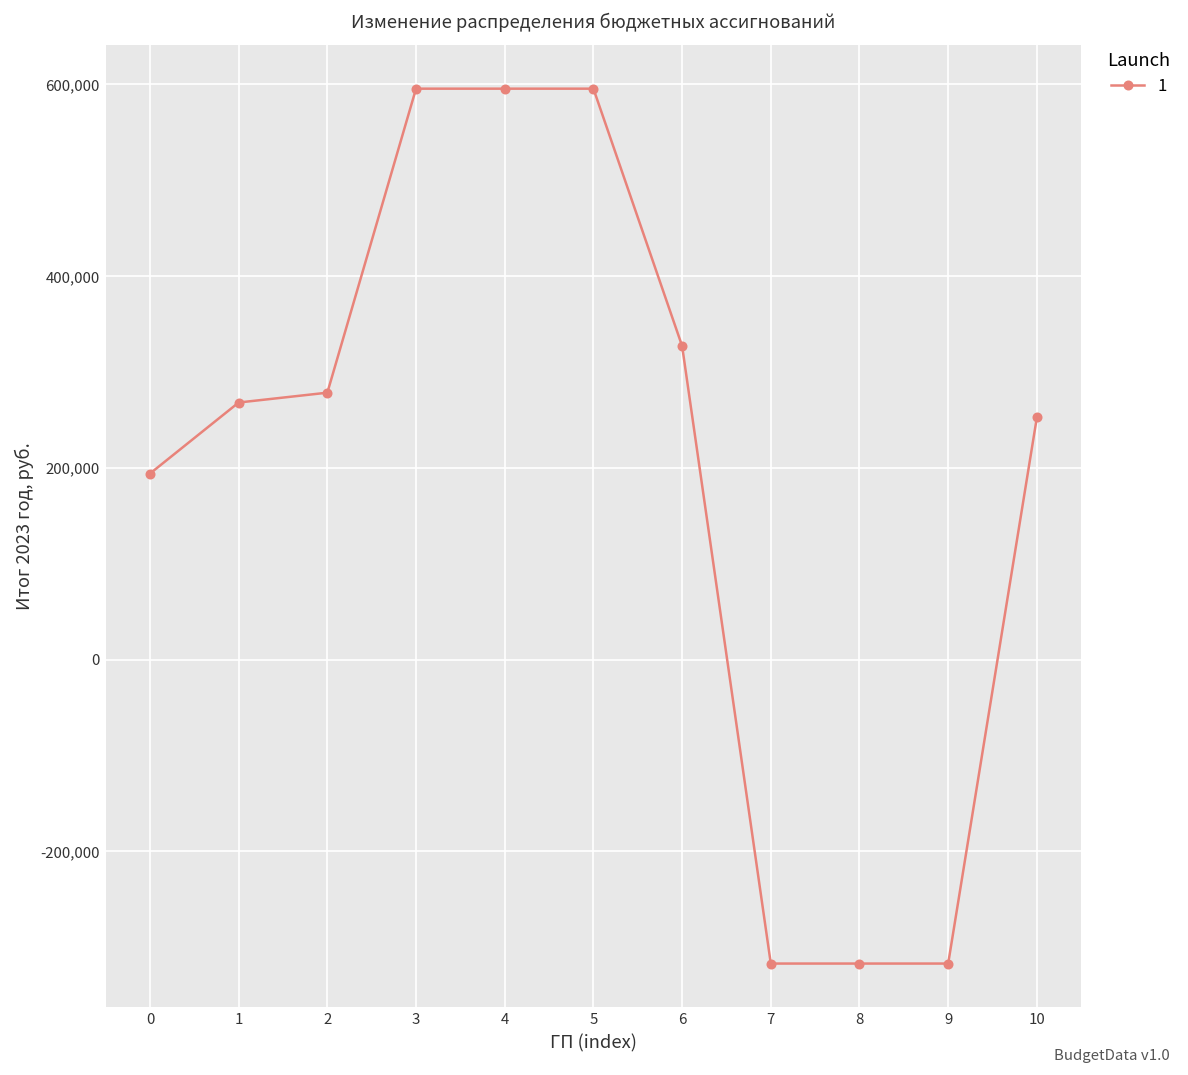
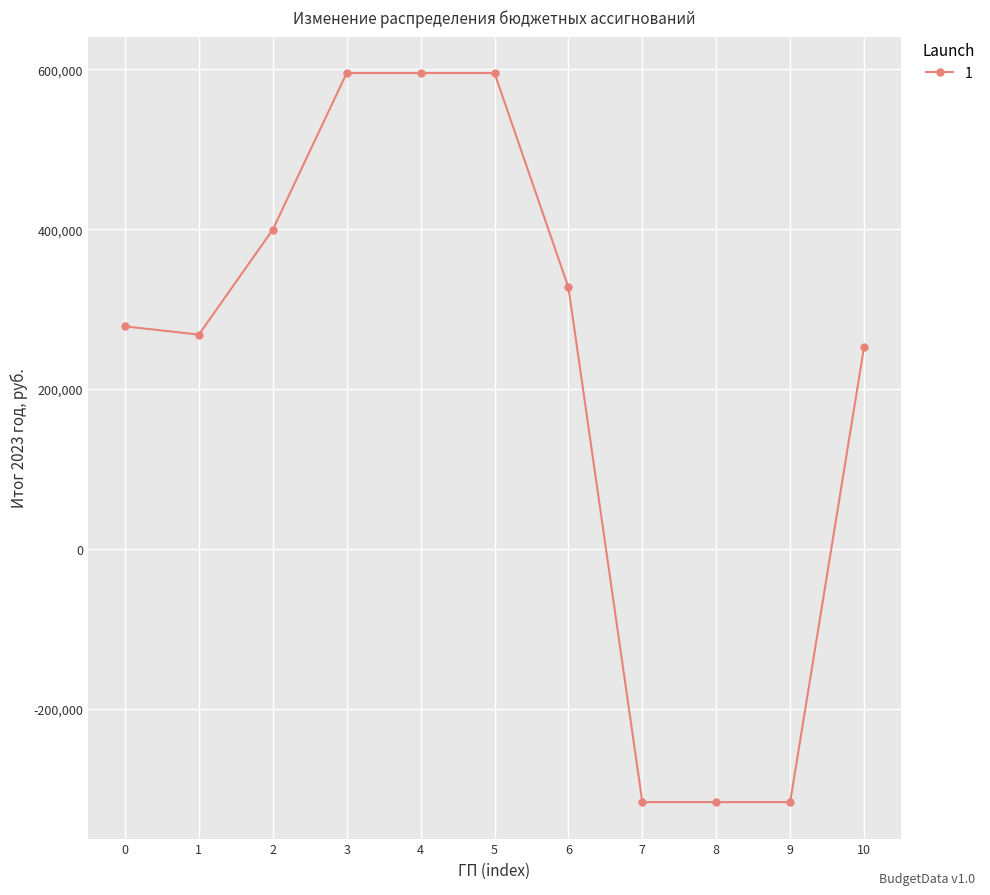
  {
-   "0": "190,000",
+   "0": "280,000",
    "1": "270,000",
-   "2": "280,000",
+   "2": "400,000",
    "3": "600,000",
    "4": "600,000",
    "5": "600,000",
    "6": "330,000",
    "7": "-320,000",
    "8": "-320,000",
    "9": "-320,000",
    "10": "250,000"
  }
